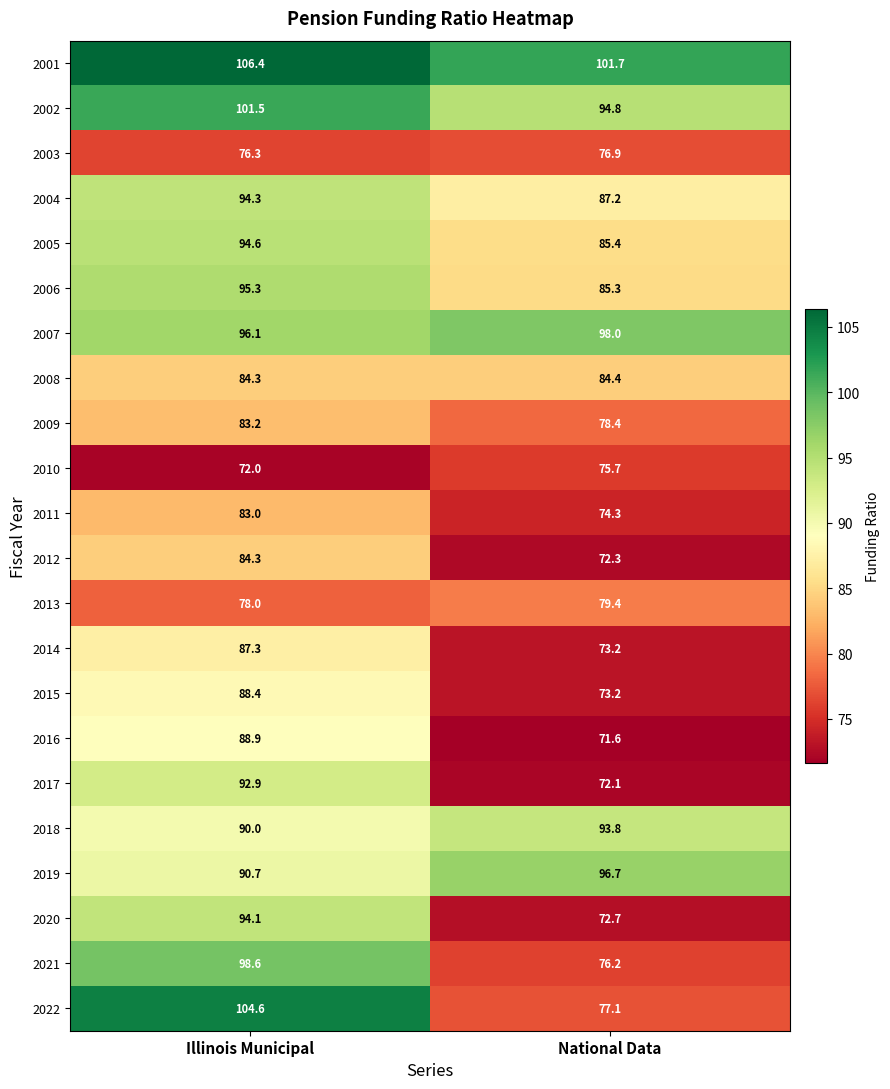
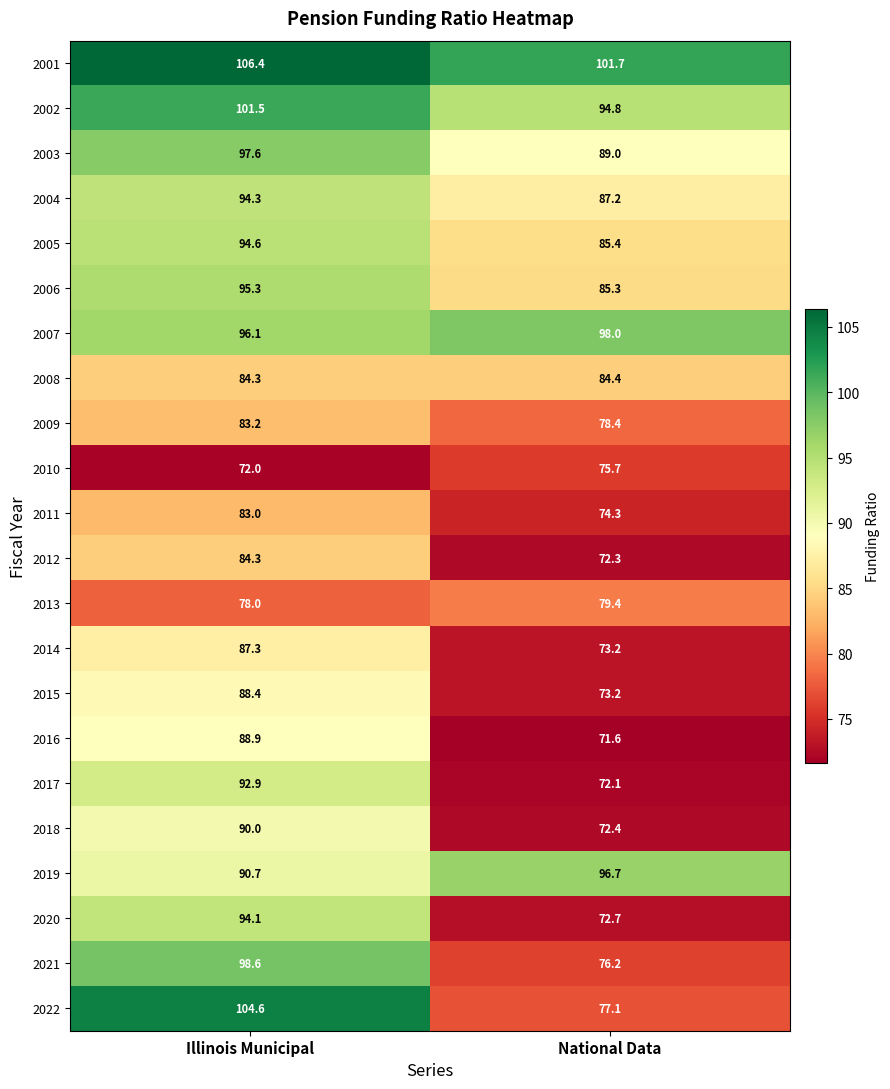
  {
    "2001": {
      "Illinois Municipal": 106.4,
      "National Data": 101.7
    },
    "2002": {
      "Illinois Municipal": 101.5,
      "National Data": 94.8
    },
    "2003": {
-     "Illinois Municipal": 76.3,
-     "National Data": 76.9
+     "Illinois Municipal": 97.6,
+     "National Data": 89.0
    },
    "2004": {
      "Illinois Municipal": 94.3,
      "National Data": 87.2
    },
    "2005": {
      "Illinois Municipal": 94.6,
      "National Data": 85.4
    },
    "2006": {
      "Illinois Municipal": 95.3,
      "National Data": 85.3
    },
    "2007": {
      "Illinois Municipal": 96.1,
      "National Data": 98.0
    },
    "2008": {
      "Illinois Municipal": 84.3,
      "National Data": 84.4
    },
    "2009": {
      "Illinois Municipal": 83.2,
      "National Data": 78.4
    },
    "2010": {
      "Illinois Municipal": 72.0,
      "National Data": 75.7
    },
    "2011": {
      "Illinois Municipal": 83.0,
      "National Data": 74.3
    },
    "2012": {
      "Illinois Municipal": 84.3,
      "National Data": 72.3
    },
    "2013": {
      "Illinois Municipal": 78.0,
      "National Data": 79.4
    },
    "2014": {
      "Illinois Municipal": 87.3,
      "National Data": 73.2
    },
    "2015": {
      "Illinois Municipal": 88.4,
      "National Data": 73.2
    },
    "2016": {
      "Illinois Municipal": 88.9,
      "National Data": 71.6
    },
    "2017": {
      "Illinois Municipal": 92.9,
      "National Data": 72.1
    },
    "2018": {
      "Illinois Municipal": 90.0,
-     "National Data": 93.8
+     "National Data": 72.4
    },
    "2019": {
      "Illinois Municipal": 90.7,
      "National Data": 96.7
    },
    "2020": {
      "Illinois Municipal": 94.1,
      "National Data": 72.7
    },
    "2021": {
      "Illinois Municipal": 98.6,
      "National Data": 76.2
    },
    "2022": {
      "Illinois Municipal": 104.6,
      "National Data": 77.1
    }
  }
